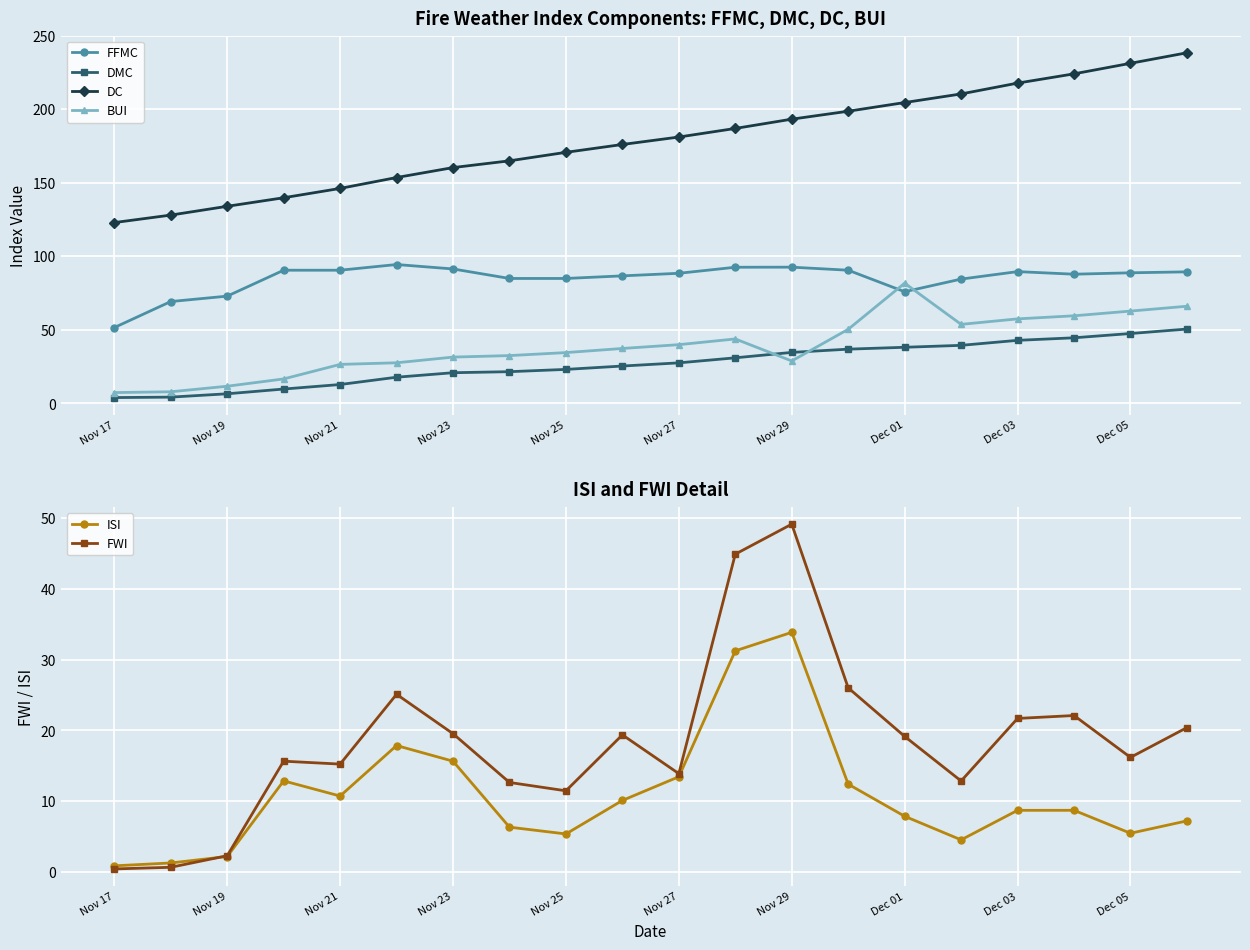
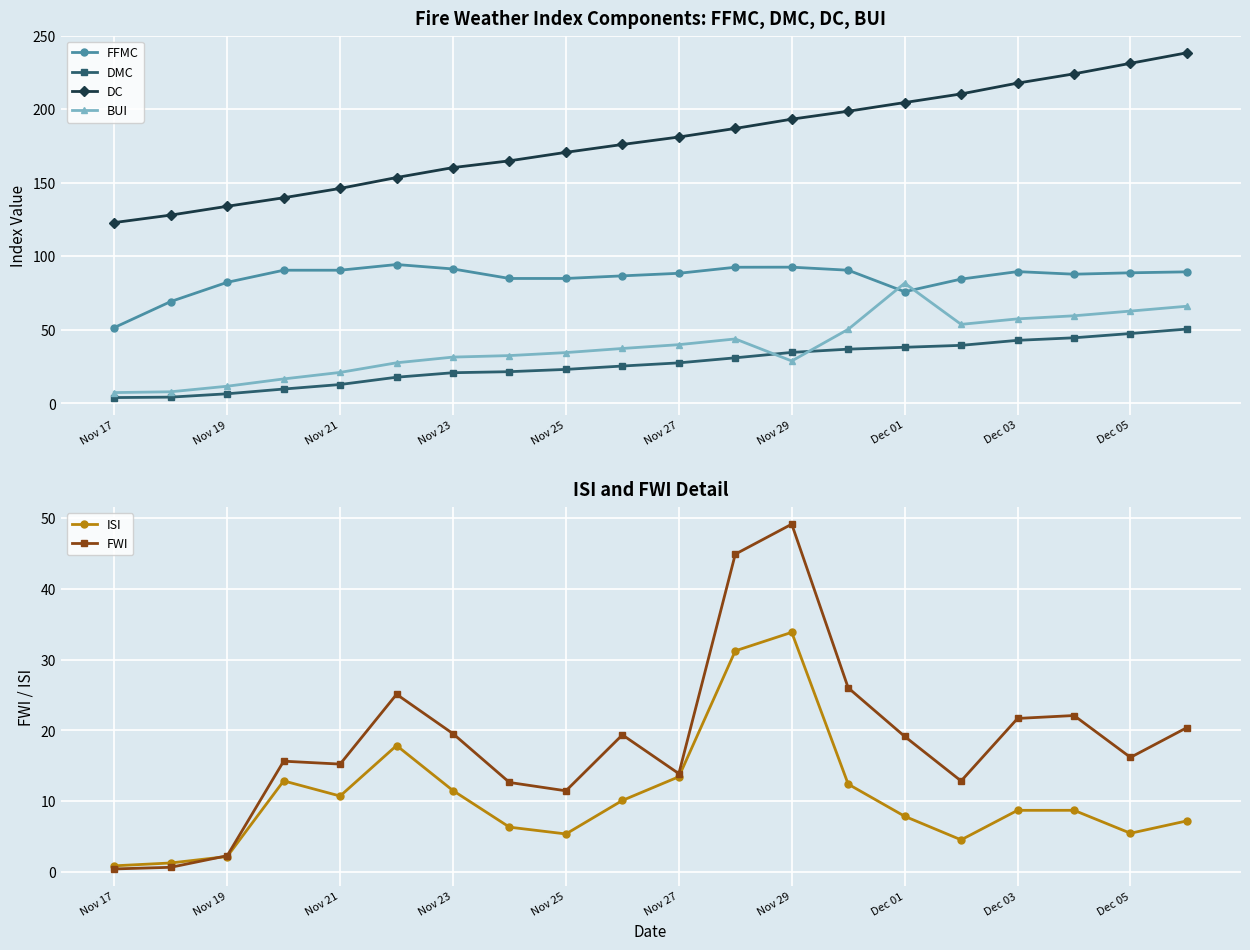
  {
    "Fire Weather Index Components: FFMC, DMC, DC, BUI": {
      "FFMC": {
        "Nov 17": 52,
-       "Nov 19": 73,
+       "Nov 19": 82,
        "Nov 21": 91,
        "Nov 23": 91,
        "Nov 25": 85,
        "Nov 27": 89,
        "Nov 29": 93,
        "Dec 01": 76,
        "Dec 03": 90,
        "Dec 05": 89
      },
      "BUI": {
        "Nov 17": 7,
        "Nov 19": 12,
-       "Nov 21": 27,
+       "Nov 21": 21,
        "Nov 23": 32,
        "Nov 25": 35,
        "Nov 27": 40,
        "Nov 29": 29,
        "Dec 01": 82,
        "Dec 03": 58,
        "Dec 05": 63
      }
    },
    "ISI and FWI Detail": {
      "ISI": {
        "Nov 17": 1,
        "Nov 21": 11,
-       "Nov 23": 16,
+       "Nov 23": 12,
        "Nov 25": 5,
        "Nov 27": 13,
        "Nov 29": 34,
        "Dec 01": 8,
        "Dec 03": 9,
        "Dec 05": 6
      },
      "FWI": {
        "Nov 17": 0,
        "Nov 21": 15,
        "Nov 23": 20,
        "Nov 25": 11,
        "Nov 27": 14,
        "Nov 29": 49,
        "Dec 01": 19,
        "Dec 03": 22,
        "Dec 05": 16
      }
    }
  }
